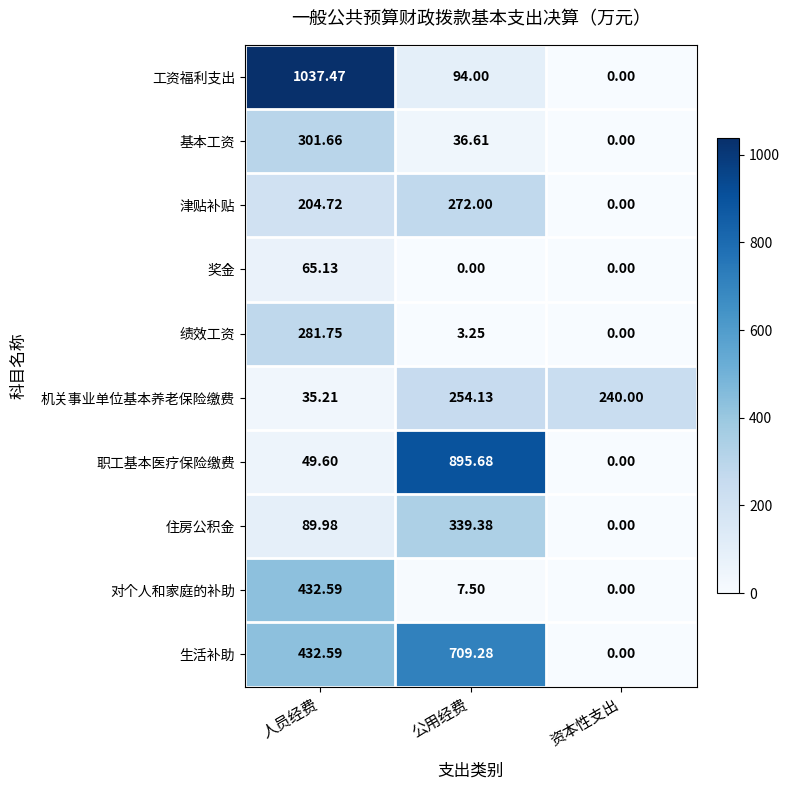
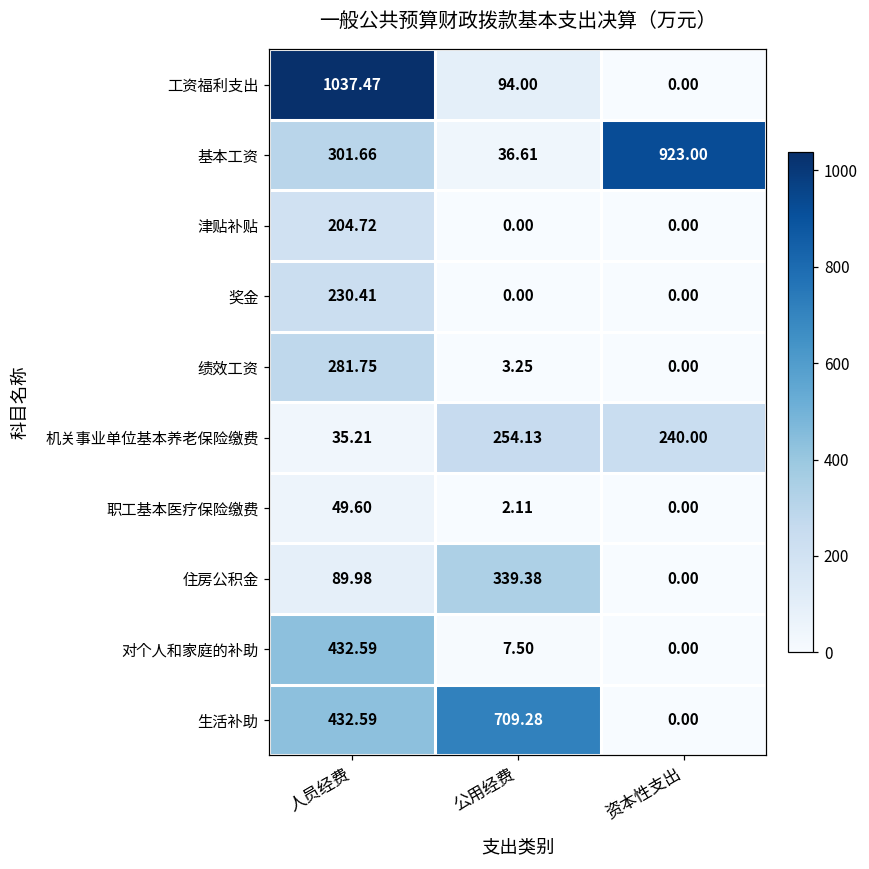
  {
    "工资福利支出": {
      "人员经费": 1037.47,
      "公用经费": 94.00,
      "资本性支出": 0.00
    },
    "基本工资": {
      "人员经费": 301.66,
      "公用经费": 36.61,
-     "资本性支出": 0.00
+     "资本性支出": 923.00
    },
    "津贴补贴": {
      "人员经费": 204.72,
-     "公用经费": 272.00,
+     "公用经费": 0.00,
      "资本性支出": 0.00
    },
    "奖金": {
-     "人员经费": 65.13,
+     "人员经费": 230.41,
      "公用经费": 0.00,
      "资本性支出": 0.00
    },
    "绩效工资": {
      "人员经费": 281.75,
      "公用经费": 3.25,
      "资本性支出": 0.00
    },
    "机关事业单位基本养老保险缴费": {
      "人员经费": 35.21,
      "公用经费": 254.13,
      "资本性支出": 240.00
    },
    "职工基本医疗保险缴费": {
      "人员经费": 49.60,
-     "公用经费": 895.68,
+     "公用经费": 2.11,
      "资本性支出": 0.00
    },
    "住房公积金": {
      "人员经费": 89.98,
      "公用经费": 339.38,
      "资本性支出": 0.00
    },
    "对个人和家庭的补助": {
      "人员经费": 432.59,
      "公用经费": 7.50,
      "资本性支出": 0.00
    },
    "生活补助": {
      "人员经费": 432.59,
      "公用经费": 709.28,
      "资本性支出": 0.00
    }
  }
